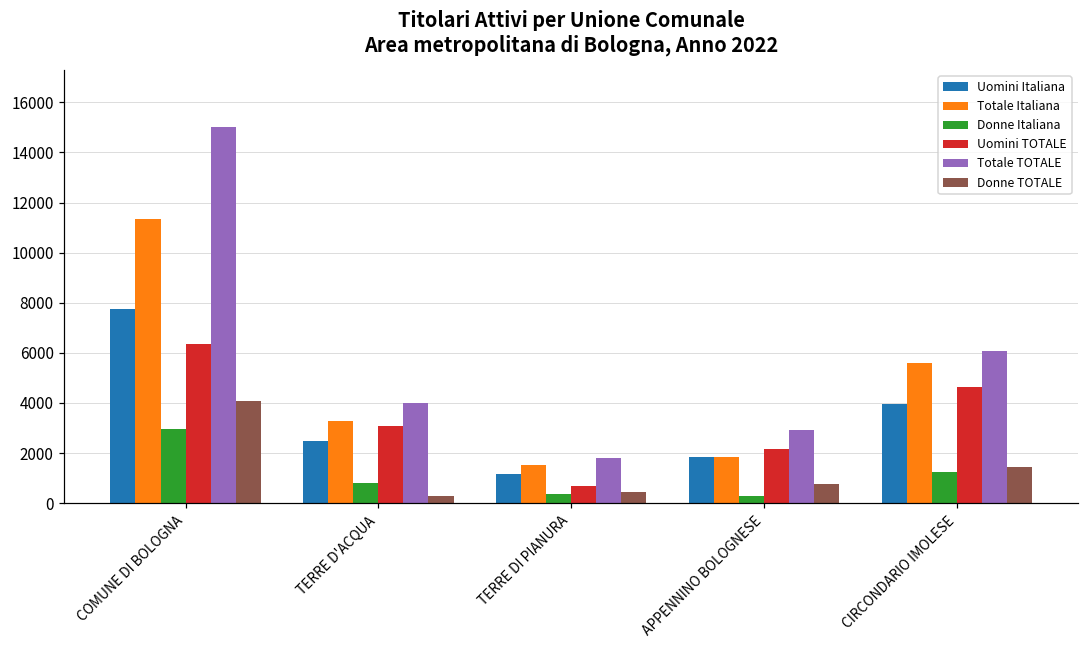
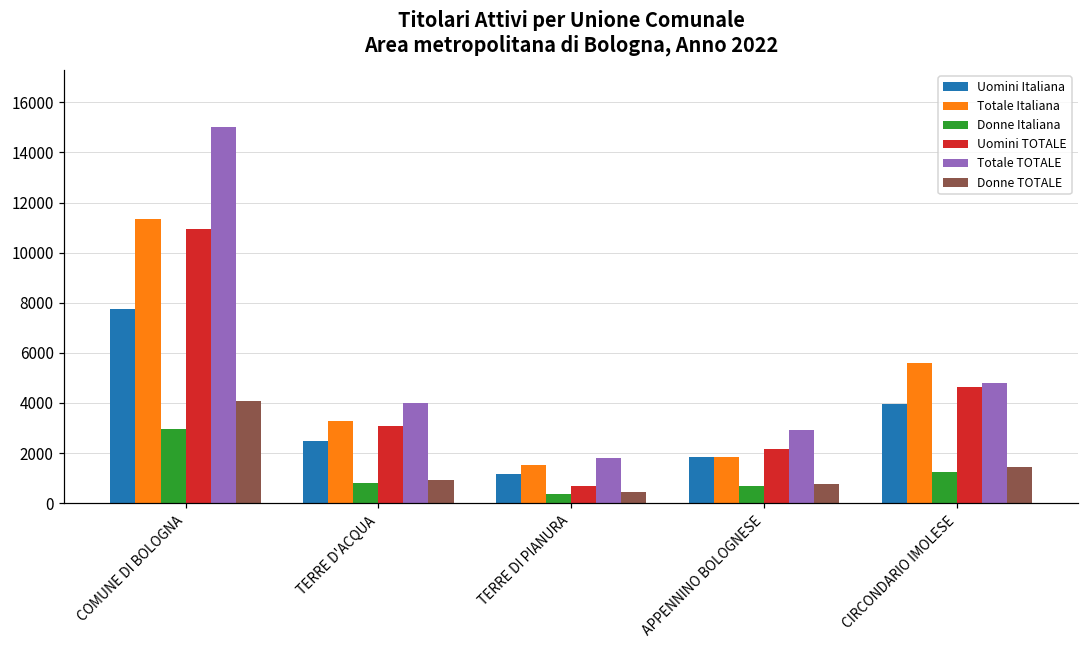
  {
    "Uomini Italiana": {
      "COMUNE DI BOLOGNA": 7700,
      "TERRE D'ACQUA": 2500,
      "TERRE DI PIANURA": 1200,
      "APPENNINO BOLOGNESE": 1800,
      "CIRCONDARIO IMOLESE": 4000
    },
    "Totale Italiana": {
      "COMUNE DI BOLOGNA": 11400,
      "TERRE D'ACQUA": 3300,
      "TERRE DI PIANURA": 1500,
      "APPENNINO BOLOGNESE": 1800,
      "CIRCONDARIO IMOLESE": 5600
    },
    "Donne Italiana": {
      "COMUNE DI BOLOGNA": 3000,
      "TERRE D'ACQUA": 800,
      "TERRE DI PIANURA": 400,
-     "APPENNINO BOLOGNESE": 300,
+     "APPENNINO BOLOGNESE": 700,
      "CIRCONDARIO IMOLESE": 1200
    },
    "Uomini TOTALE": {
-     "COMUNE DI BOLOGNA": 6400,
+     "COMUNE DI BOLOGNA": 10900,
      "TERRE D'ACQUA": 3100,
      "TERRE DI PIANURA": 700,
      "APPENNINO BOLOGNESE": 2100,
      "CIRCONDARIO IMOLESE": 4700
    },
    "Totale TOTALE": {
      "COMUNE DI BOLOGNA": 15000,
      "TERRE D'ACQUA": 4000,
      "TERRE DI PIANURA": 1800,
      "APPENNINO BOLOGNESE": 2900,
-     "CIRCONDARIO IMOLESE": 6100
+     "CIRCONDARIO IMOLESE": 4800
    },
    "Donne TOTALE": {
      "COMUNE DI BOLOGNA": 4100,
-     "TERRE D'ACQUA": 300,
+     "TERRE D'ACQUA": 900,
      "TERRE DI PIANURA": 400,
      "APPENNINO BOLOGNESE": 800,
      "CIRCONDARIO IMOLESE": 1400
    }
  }
